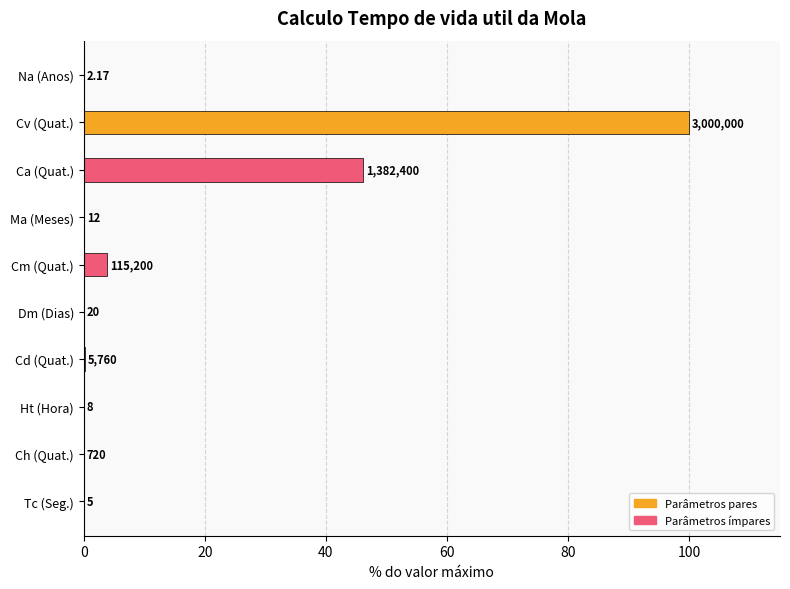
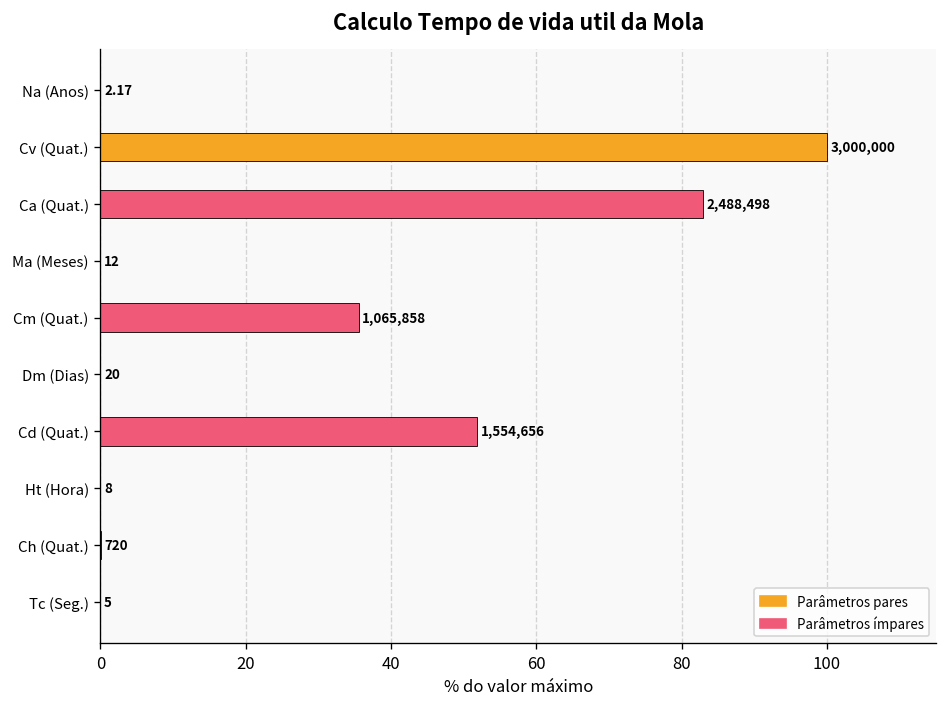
  {
-   "Ca (Quat.)": "1,382,400",
-   "Cm (Quat.)": "115,200",
-   "Cd (Quat.)": "5,760"
+   "Ca (Quat.)": "2,488,498",
+   "Cm (Quat.)": "1,065,858",
+   "Cd (Quat.)": "1,554,656"
  }
